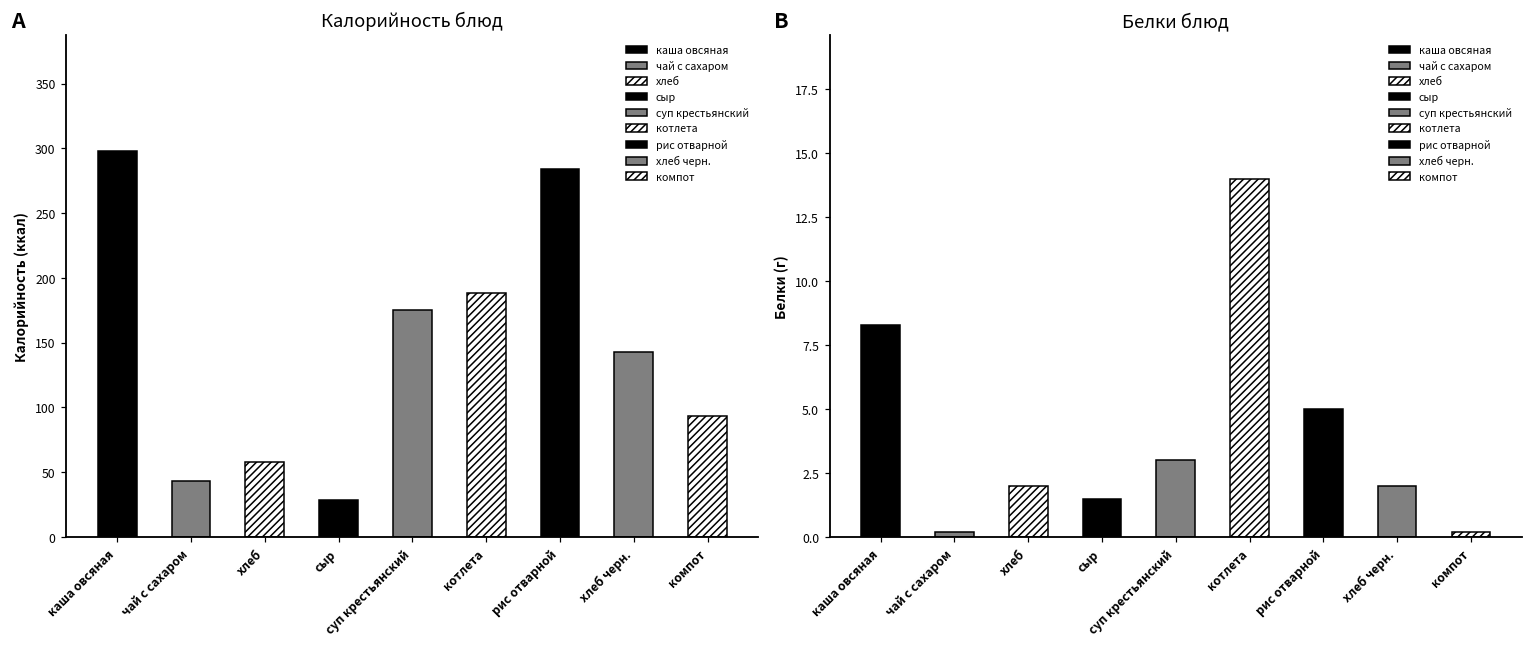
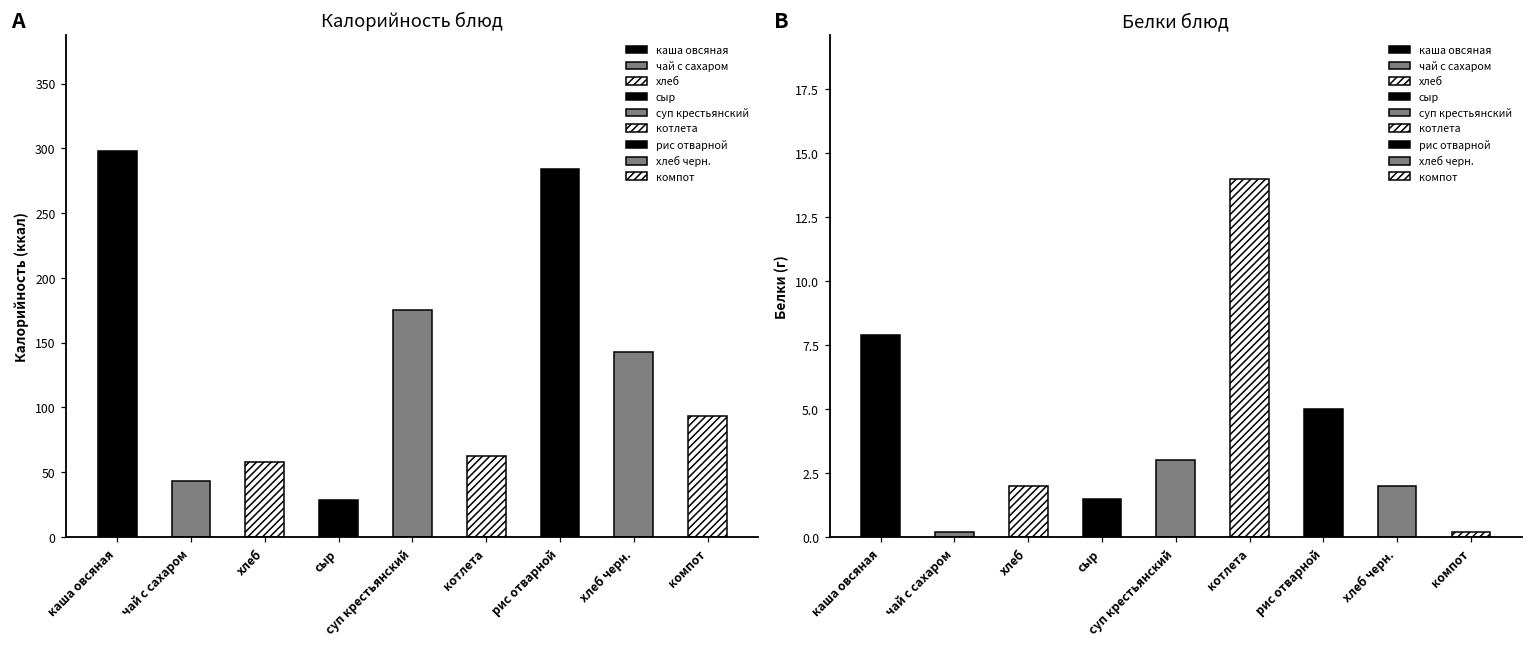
  {
    "Калорийность блюд": {
      "каша овсяная": 298,
      "чай с сахаром": 43,
      "хлеб": 58,
      "сыр": 29,
      "суп крестьянский": 175,
-     "котлета": 188,
+     "котлета": 63,
      "рис отварной": 284,
      "хлеб черн.": 143,
      "компот": 93
    },
    "Белки блюд": {
-     "каша овсяная": 8.3,
+     "каша овсяная": 7.9,
      "чай с сахаром": 0.2,
      "хлеб": 2.0,
      "сыр": 1.5,
      "суп крестьянский": 3.0,
      "котлета": 14.0,
      "рис отварной": 5.0,
      "хлеб черн.": 2.0,
      "компот": 0.2
    }
  }
